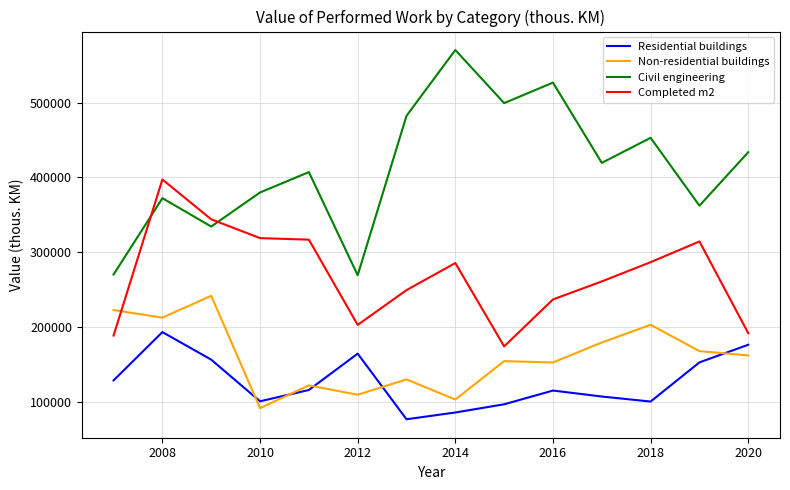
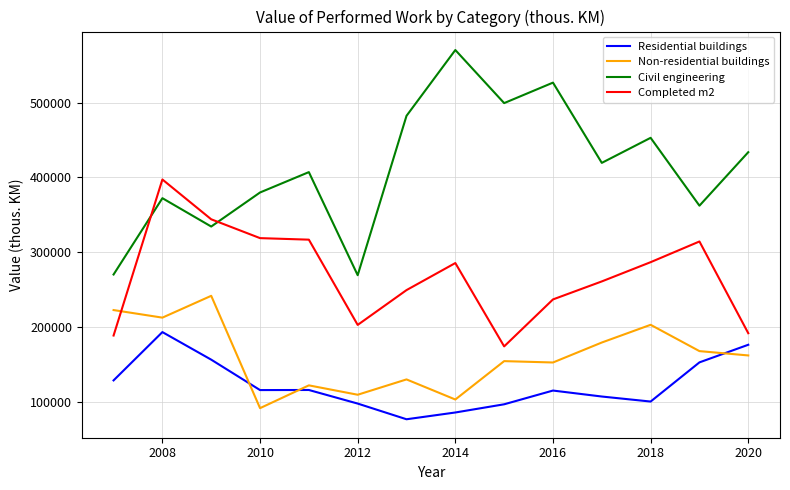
  {
    "Residential buildings": {
      "2008": 190000,
-     "2010": 100000,
-     "2012": 160000,
+     "2010": 120000,
+     "2012": 100000,
      "2014": 90000,
      "2016": 120000,
      "2018": 100000,
      "2020": 180000
    },
    "Non-residential buildings": {
      "2008": 210000,
      "2010": 90000,
      "2012": 110000,
      "2014": 100000,
      "2016": 150000,
      "2018": 200000,
      "2020": 160000
    },
    "Civil engineering": {
      "2008": 370000,
      "2010": 380000,
      "2012": 270000,
      "2014": 570000,
      "2016": 530000,
      "2018": 450000,
      "2020": 430000
    },
    "Completed m2": {
      "2008": 400000,
      "2010": 320000,
      "2012": 200000,
      "2014": 290000,
      "2016": 240000,
      "2018": 290000,
      "2020": 190000
    }
  }
